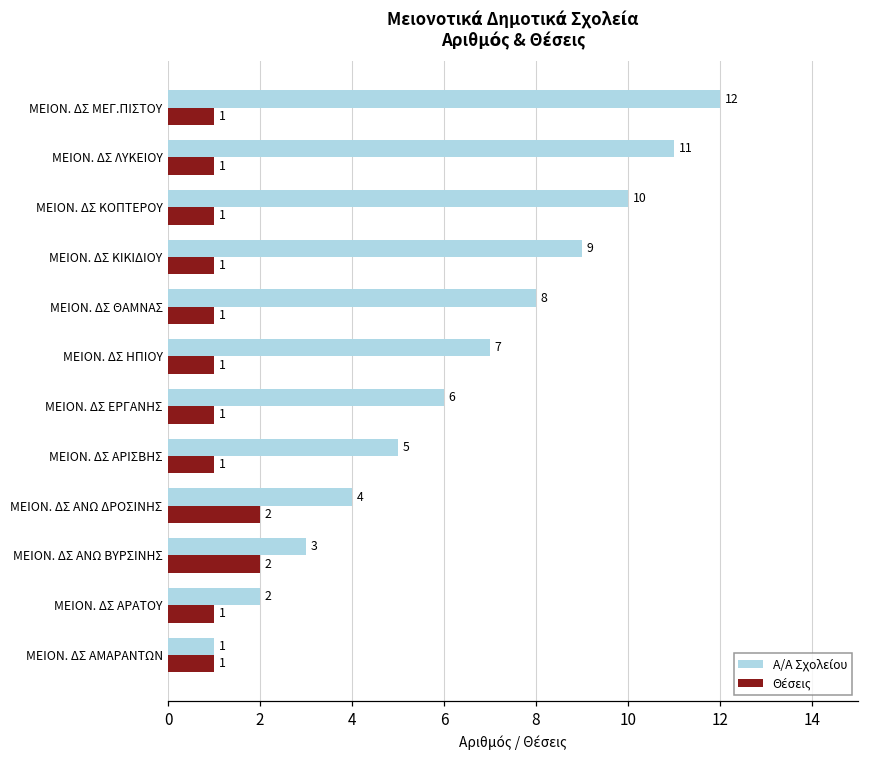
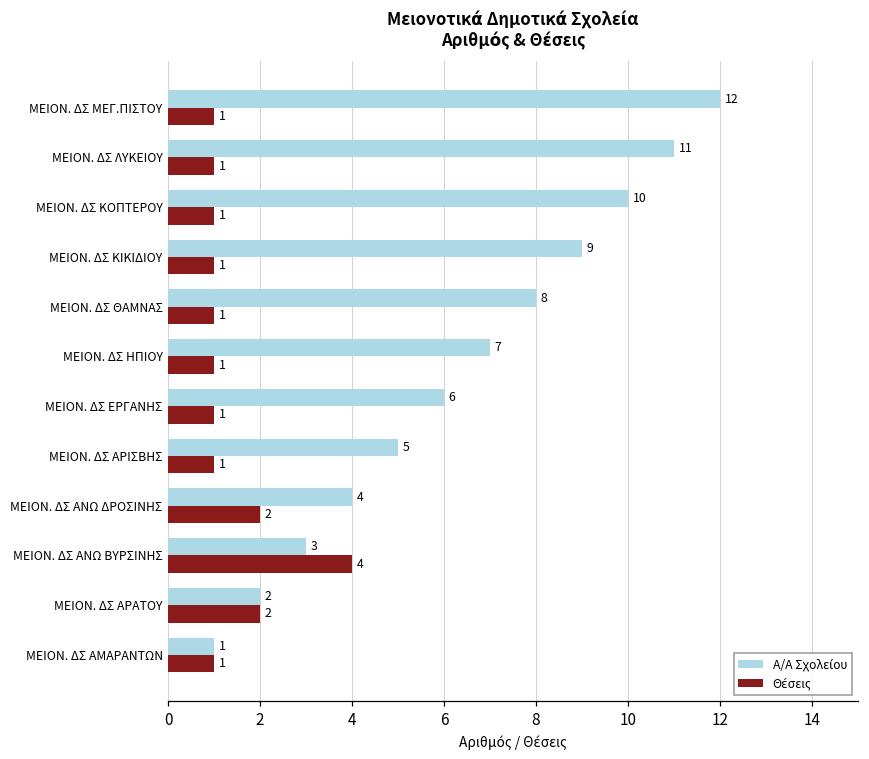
  {
    "Α/Α Σχολείου": {
      "ΜΕΙΟΝ. ΔΣ ΜΕΓ.ΠΙΣΤΟΥ": 12,
      "ΜΕΙΟΝ. ΔΣ ΛΥΚΕΙΟΥ": 11,
      "ΜΕΙΟΝ. ΔΣ ΚΟΠΤΕΡΟΥ": 10,
      "ΜΕΙΟΝ. ΔΣ ΚΙΚΙΔΙΟΥ": 9,
      "ΜΕΙΟΝ. ΔΣ ΘΑΜΝΑΣ": 8,
      "ΜΕΙΟΝ. ΔΣ ΗΠΙΟΥ": 7,
      "ΜΕΙΟΝ. ΔΣ ΕΡΓΑΝΗΣ": 6,
      "ΜΕΙΟΝ. ΔΣ ΑΡΙΣΒΗΣ": 5,
      "ΜΕΙΟΝ. ΔΣ ΑΝΩ ΔΡΟΣΙΝΗΣ": 4,
      "ΜΕΙΟΝ. ΔΣ ΑΝΩ ΒΥΡΣΙΝΗΣ": 3,
      "ΜΕΙΟΝ. ΔΣ ΑΡΑΤΟΥ": 2,
      "ΜΕΙΟΝ. ΔΣ ΑΜΑΡΑΝΤΩΝ": 1
    },
    "Θέσεις": {
      "ΜΕΙΟΝ. ΔΣ ΜΕΓ.ΠΙΣΤΟΥ": 1,
      "ΜΕΙΟΝ. ΔΣ ΛΥΚΕΙΟΥ": 1,
      "ΜΕΙΟΝ. ΔΣ ΚΟΠΤΕΡΟΥ": 1,
      "ΜΕΙΟΝ. ΔΣ ΚΙΚΙΔΙΟΥ": 1,
      "ΜΕΙΟΝ. ΔΣ ΘΑΜΝΑΣ": 1,
      "ΜΕΙΟΝ. ΔΣ ΗΠΙΟΥ": 1,
      "ΜΕΙΟΝ. ΔΣ ΕΡΓΑΝΗΣ": 1,
      "ΜΕΙΟΝ. ΔΣ ΑΡΙΣΒΗΣ": 1,
      "ΜΕΙΟΝ. ΔΣ ΑΝΩ ΔΡΟΣΙΝΗΣ": 2,
-     "ΜΕΙΟΝ. ΔΣ ΑΝΩ ΒΥΡΣΙΝΗΣ": 2,
-     "ΜΕΙΟΝ. ΔΣ ΑΡΑΤΟΥ": 1,
+     "ΜΕΙΟΝ. ΔΣ ΑΝΩ ΒΥΡΣΙΝΗΣ": 4,
+     "ΜΕΙΟΝ. ΔΣ ΑΡΑΤΟΥ": 2,
      "ΜΕΙΟΝ. ΔΣ ΑΜΑΡΑΝΤΩΝ": 1
    }
  }
